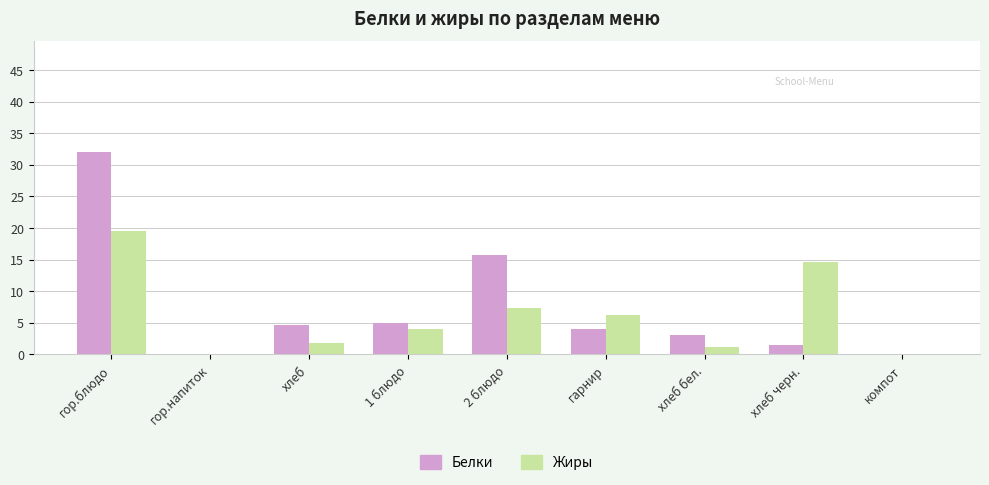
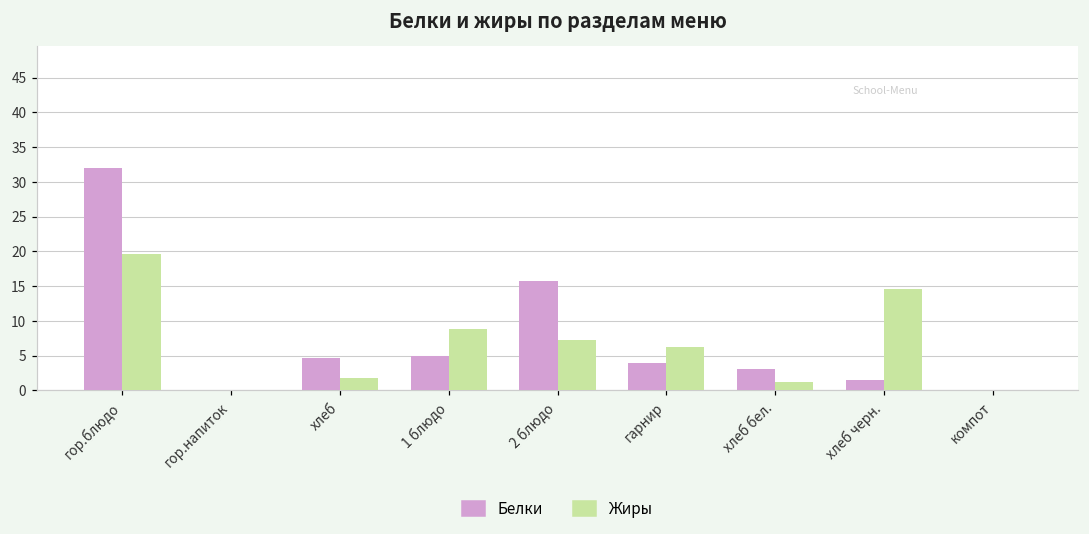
  {
    "Белки": {
      "гор.блюдо": 32,
      "гор.напиток": 0,
      "хлеб": 5,
      "1 блюдо": 5,
      "2 блюдо": 16,
      "гарнир": 4,
      "хлеб бел.": 3,
      "хлеб черн.": 2,
      "компот": 0
    },
    "Жиры": {
      "гор.блюдо": 20,
      "гор.напиток": 0,
      "хлеб": 2,
-     "1 блюдо": 4,
+     "1 блюдо": 9,
      "2 блюдо": 7,
      "гарнир": 6,
      "хлеб бел.": 1,
      "хлеб черн.": 15,
      "компот": 0
    }
  }
